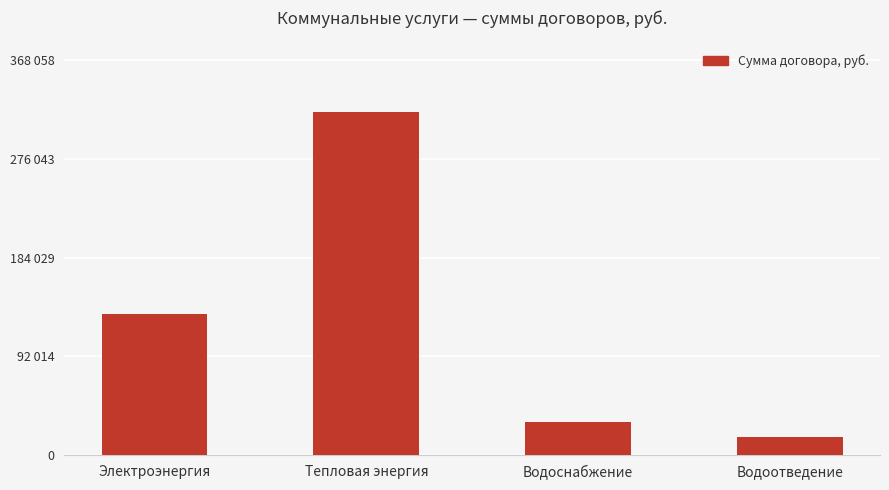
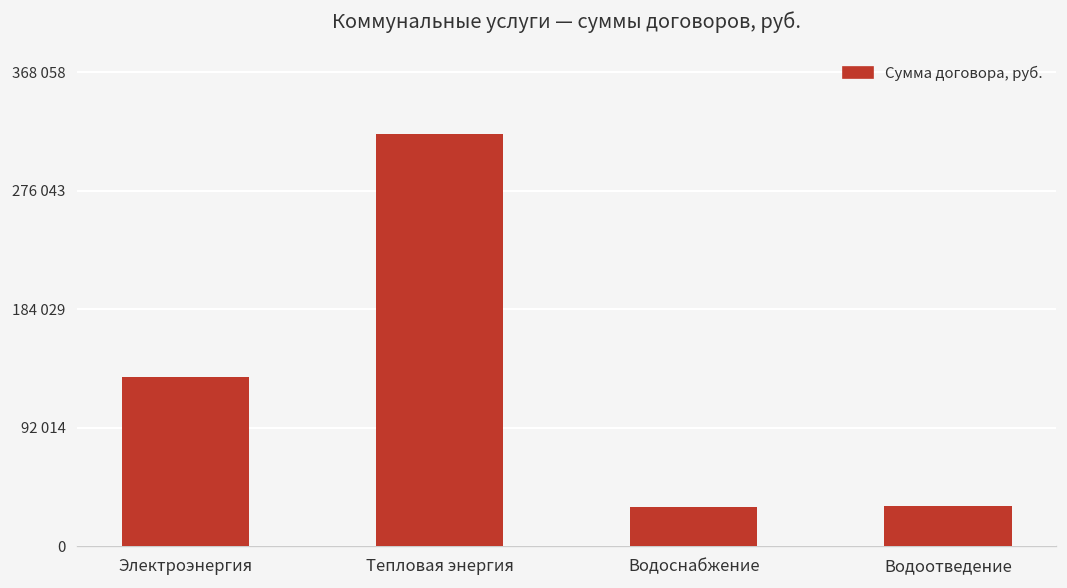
  {
    "Электроэнергия": 131000,
    "Тепловая энергия": 320000,
    "Водоснабжение": 31000,
-   "Водоотведение": 17000
+   "Водоотведение": 32000
  }
